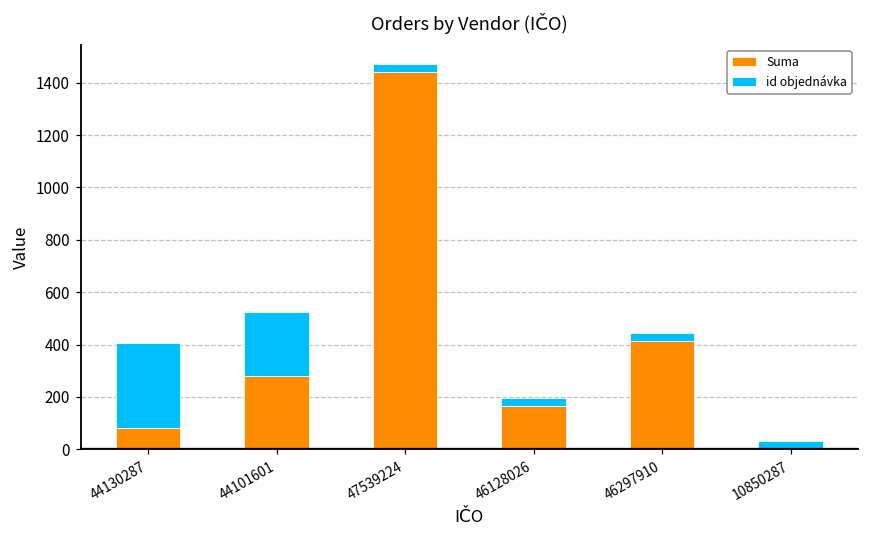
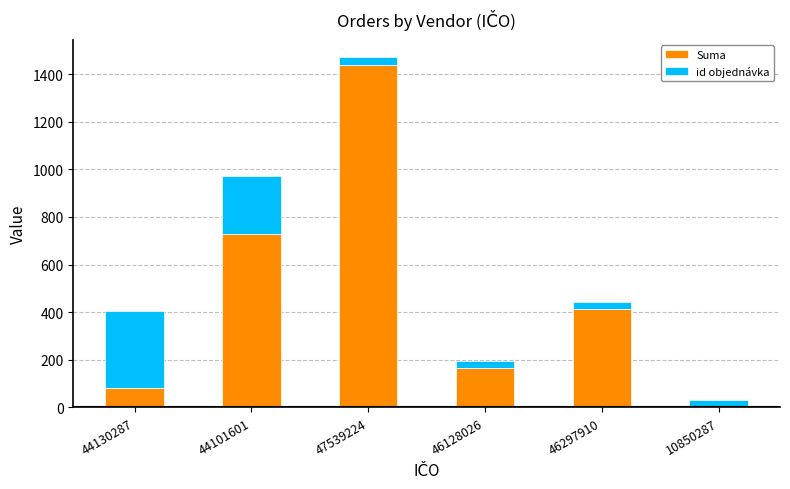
  {
    "Suma": {
      "44130287": 80,
-     "44101601": 280,
+     "44101601": 730,
      "47539224": 1440,
      "46128026": 170,
      "46297910": 410,
      "10850287": 0
    },
    "id objednávka": {
      "44130287": 320,
      "44101601": 250,
      "47539224": 30,
      "46128026": 30,
      "46297910": 30,
      "10850287": 30
    }
  }
